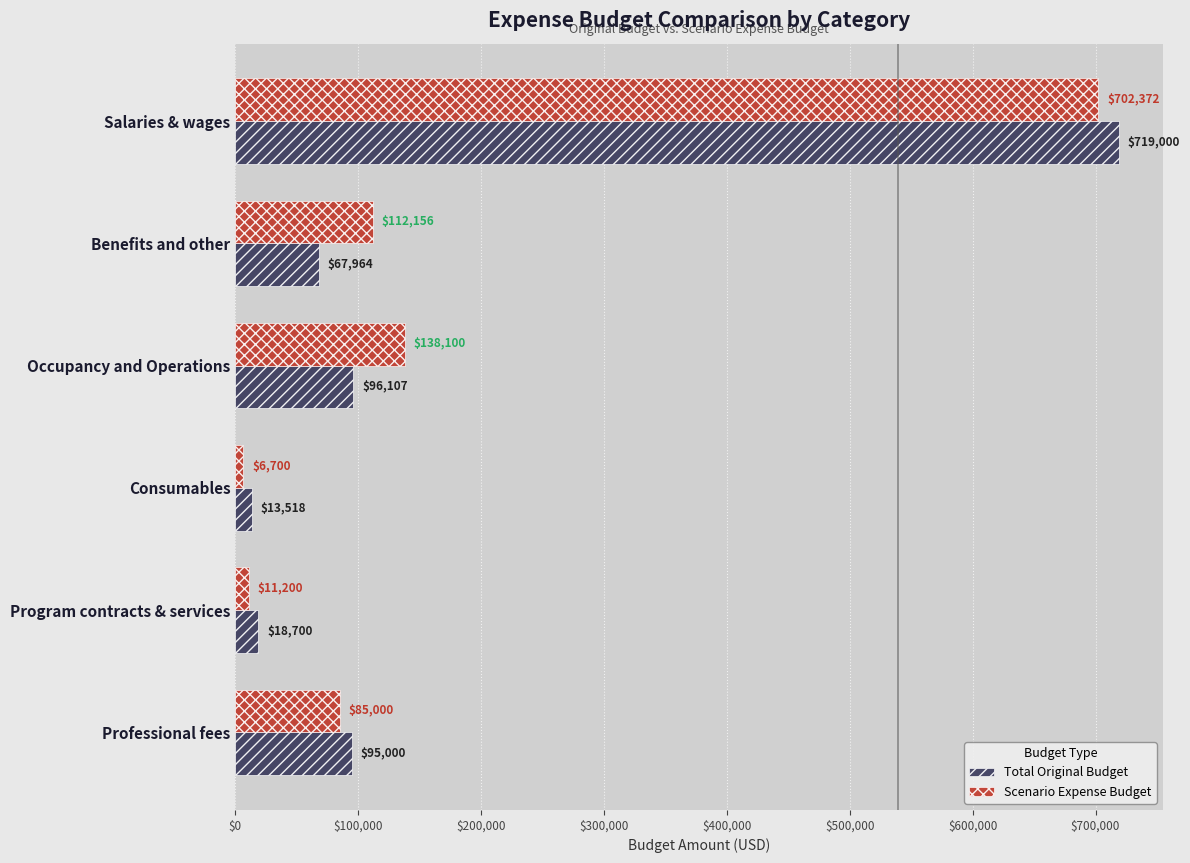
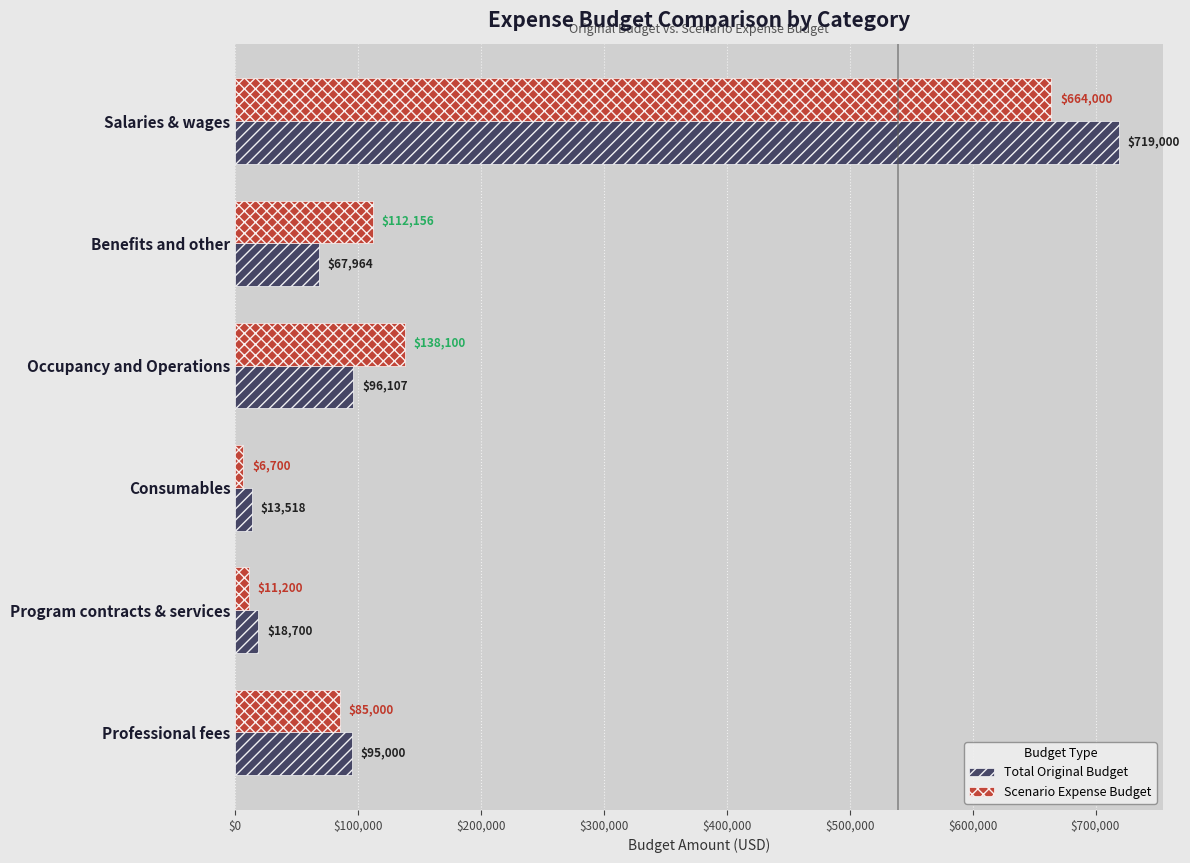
  {
    "Total Original Budget": {
      "Salaries & wages": "$719,000",
      "Benefits and other": "$67,964",
      "Occupancy and Operations": "$96,107",
      "Consumables": "$13,518",
      "Program contracts & services": "$18,700",
      "Professional fees": "$95,000"
    },
    "Scenario Expense Budget": {
-     "Salaries & wages": "$702,372",
+     "Salaries & wages": "$664,000",
      "Benefits and other": "$112,156",
      "Occupancy and Operations": "$138,100",
      "Consumables": "$6,700",
      "Program contracts & services": "$11,200",
      "Professional fees": "$85,000"
    }
  }
